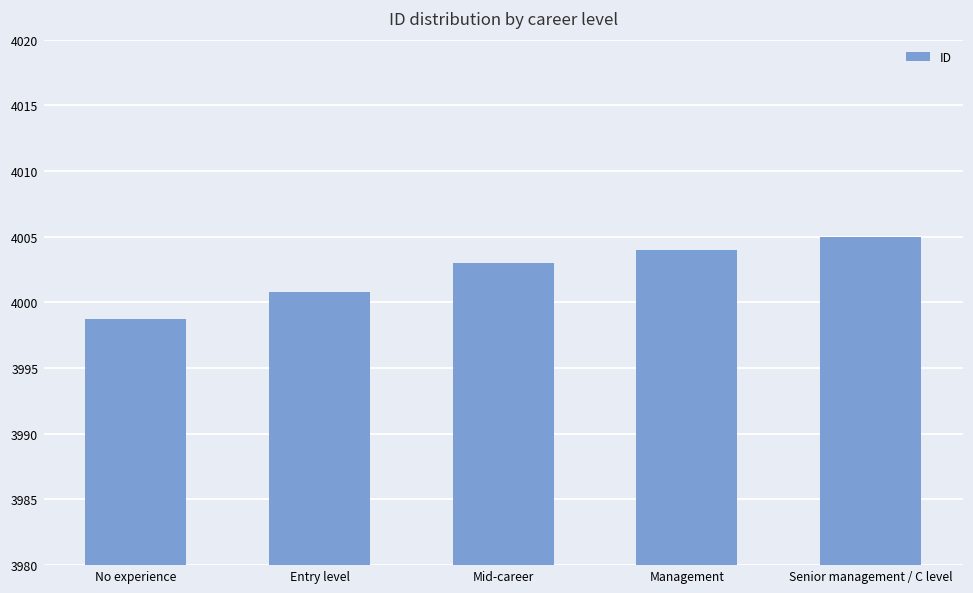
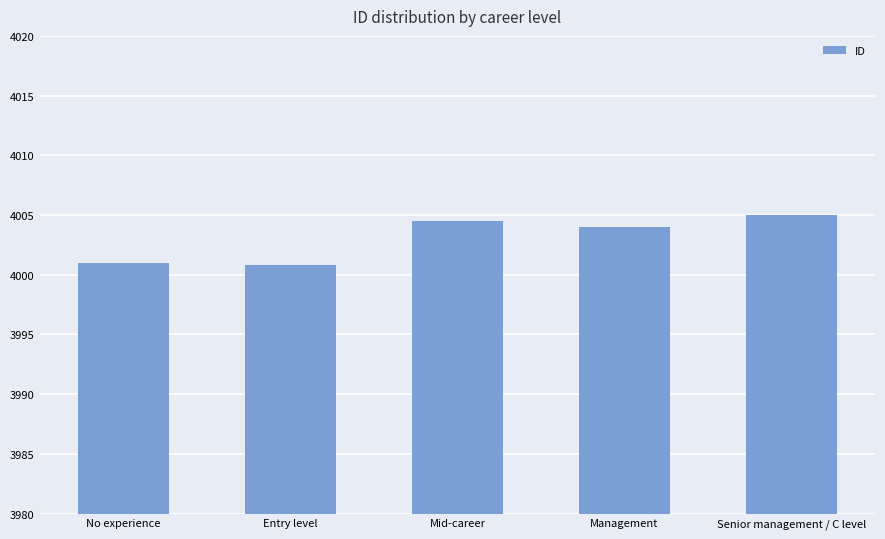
  {
-   "No experience": 3998.7,
+   "No experience": 4001.0,
    "Entry level": 4000.8,
-   "Mid-career": 4003.0,
+   "Mid-career": 4004.5,
    "Management": 4004.0,
    "Senior management / C level": 4005.0
  }
